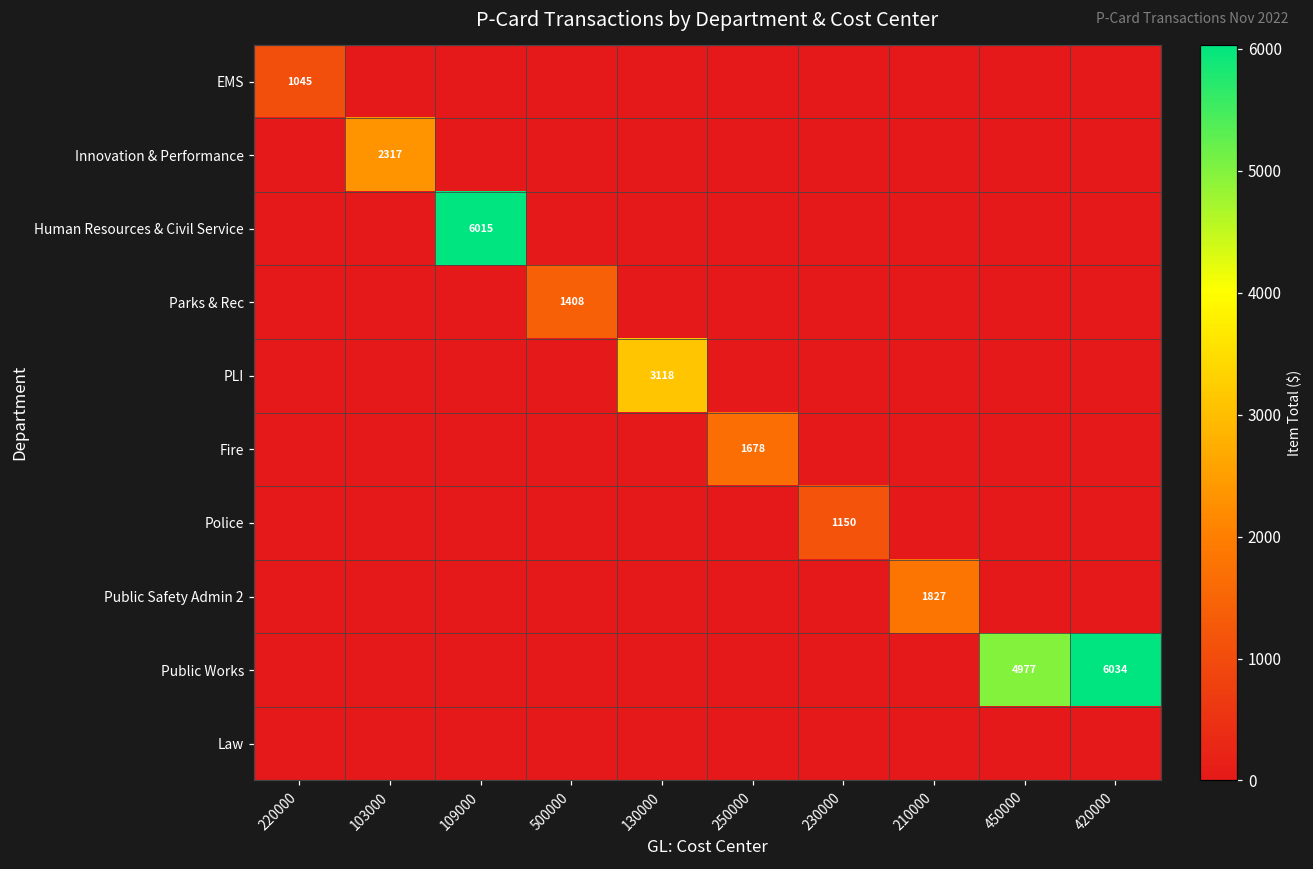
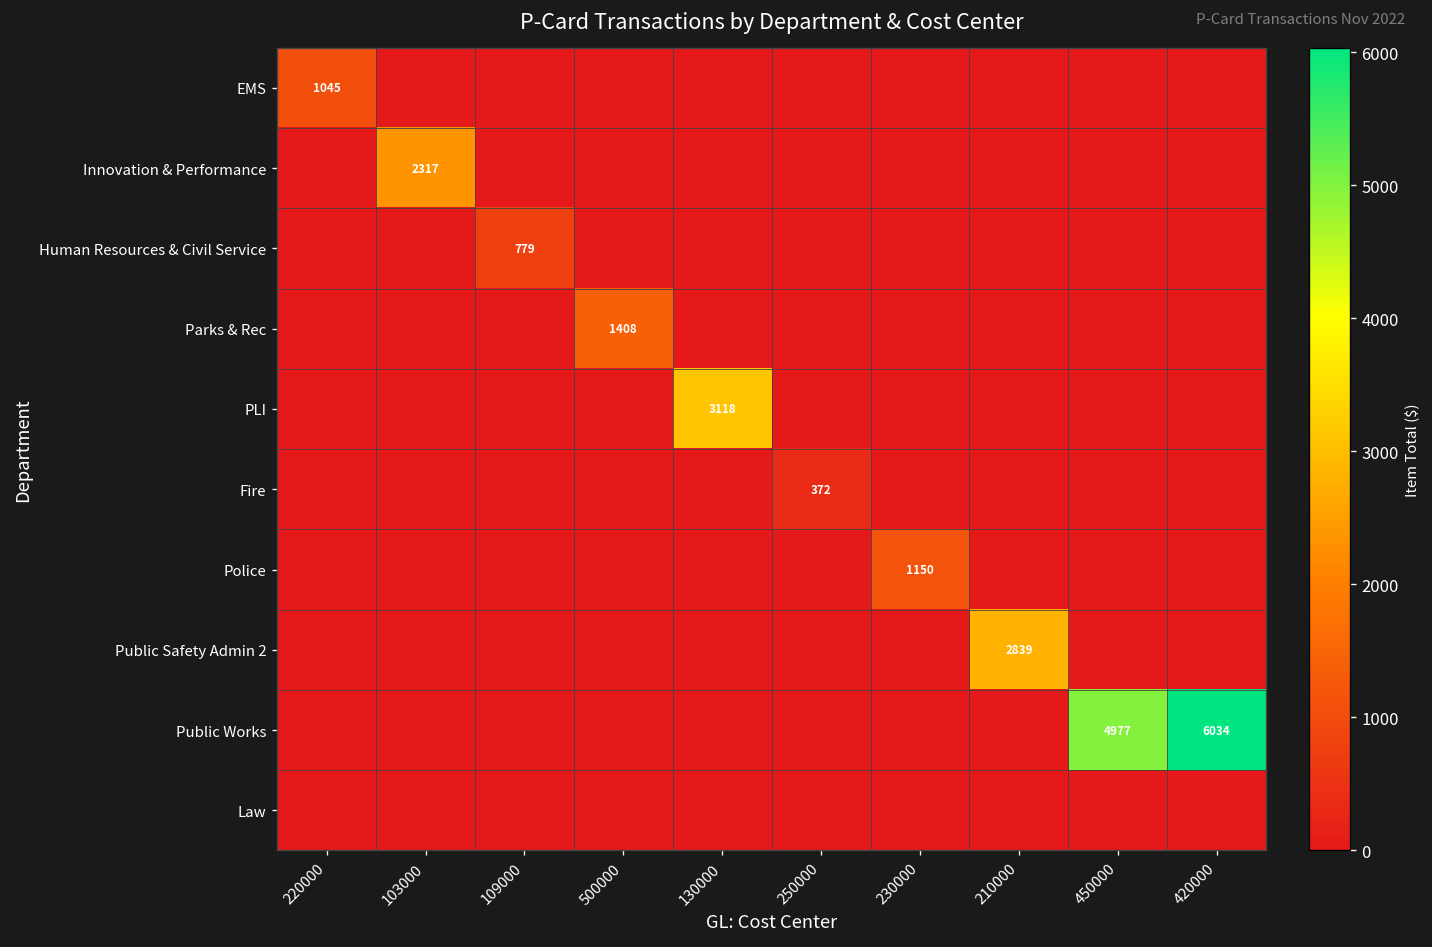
  {
    "EMS": {
      "220000": 1045
    },
    "Innovation & Performance": {
      "103000": 2317
    },
    "Human Resources & Civil Service": {
-     "109000": 6015
+     "109000": 779
    },
    "Parks & Rec": {
      "500000": 1408
    },
    "PLI": {
      "130000": 3118
    },
    "Fire": {
-     "250000": 1678
+     "250000": 372
    },
    "Police": {
      "230000": 1150
    },
    "Public Safety Admin 2": {
-     "210000": 1827
+     "210000": 2839
    },
    "Public Works": {
      "450000": 4977,
      "420000": 6034
    }
  }
